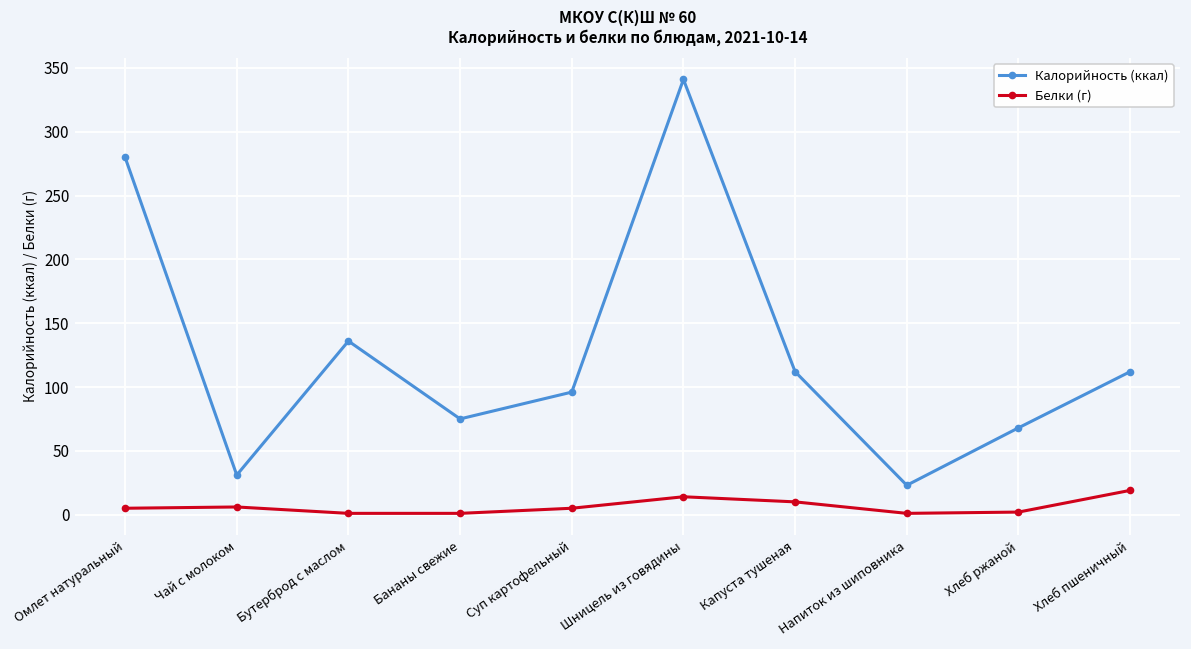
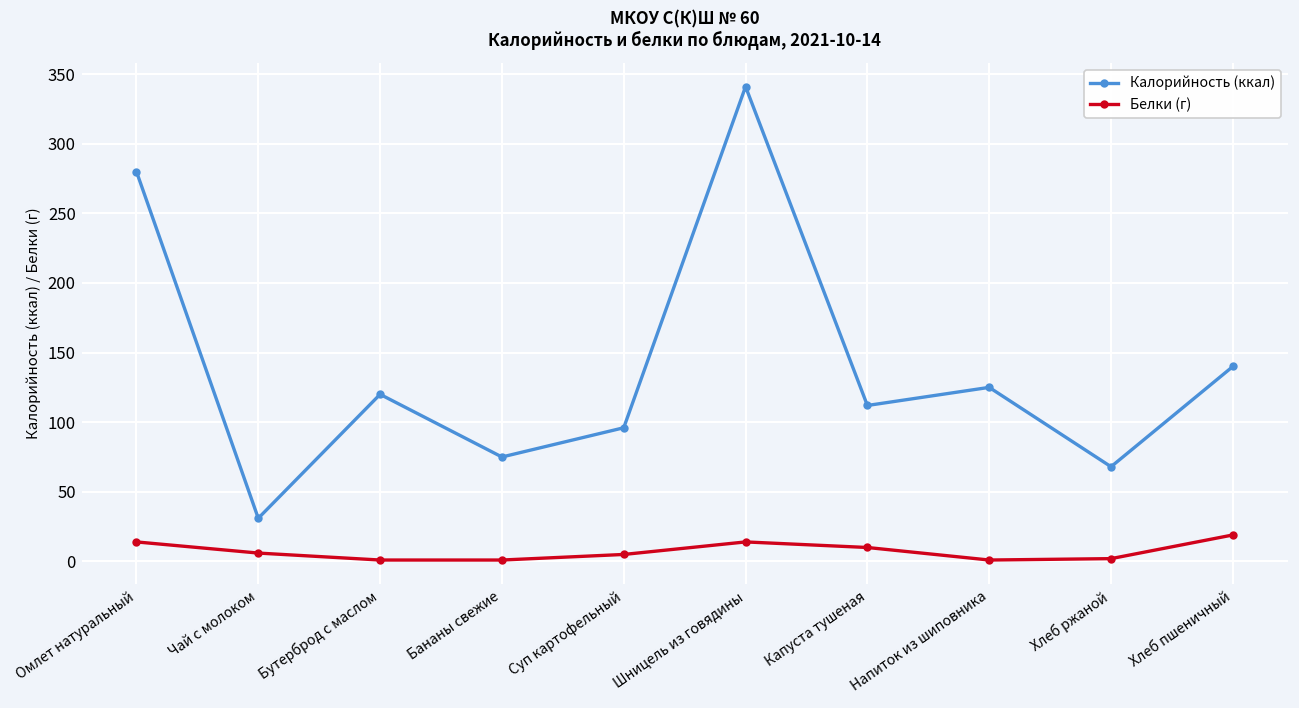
  {
    "Калорийность (ккал)": {
      "Омлет натуральный": 280,
      "Чай с молоком": 31,
-     "Бутерброд с маслом": 136,
+     "Бутерброд с маслом": 120,
      "Бананы свежие": 75,
      "Суп картофельный": 96,
      "Шницель из говядины": 341,
      "Капуста тушеная": 112,
-     "Напиток из шиповника": 23,
+     "Напиток из шиповника": 125,
      "Хлеб ржаной": 68,
-     "Хлеб пшеничный": 112
+     "Хлеб пшеничный": 140
    },
    "Белки (г)": {
-     "Омлет натуральный": 5,
+     "Омлет натуральный": 14,
      "Чай с молоком": 6,
      "Бутерброд с маслом": 1,
      "Бананы свежие": 1,
      "Суп картофельный": 5,
      "Шницель из говядины": 14,
      "Капуста тушеная": 10,
      "Напиток из шиповника": 1,
      "Хлеб ржаной": 2,
      "Хлеб пшеничный": 19
    }
  }
